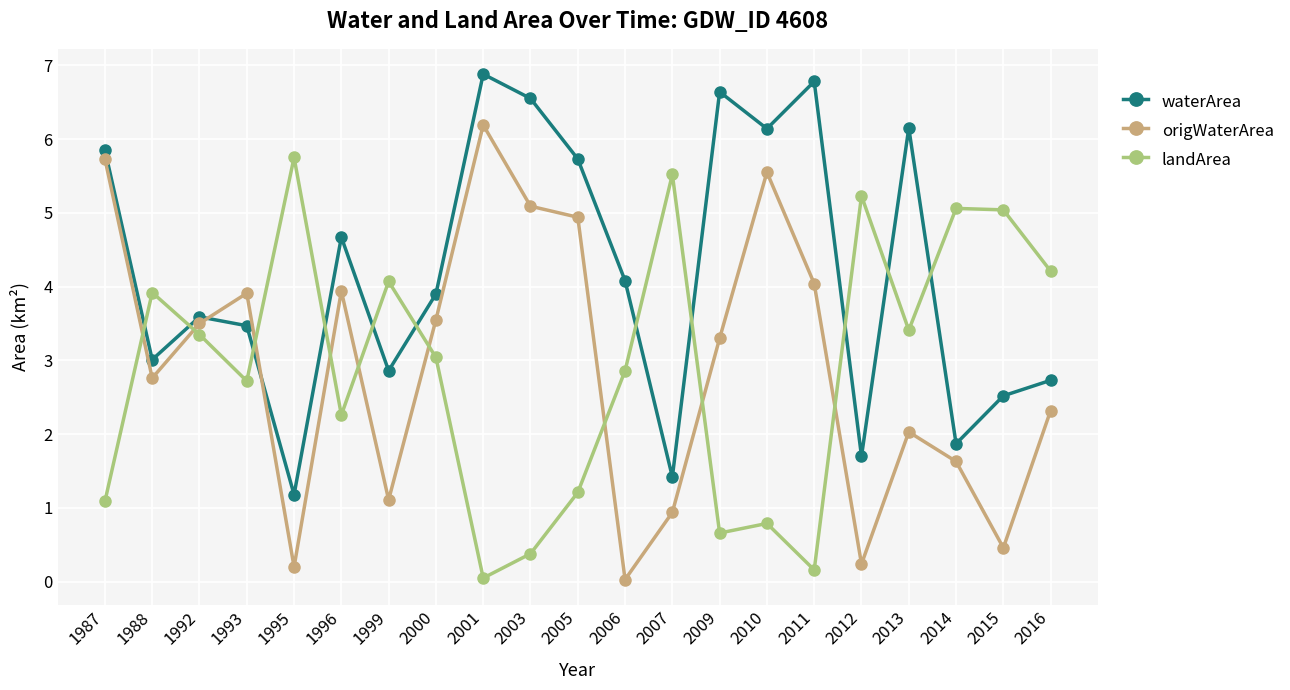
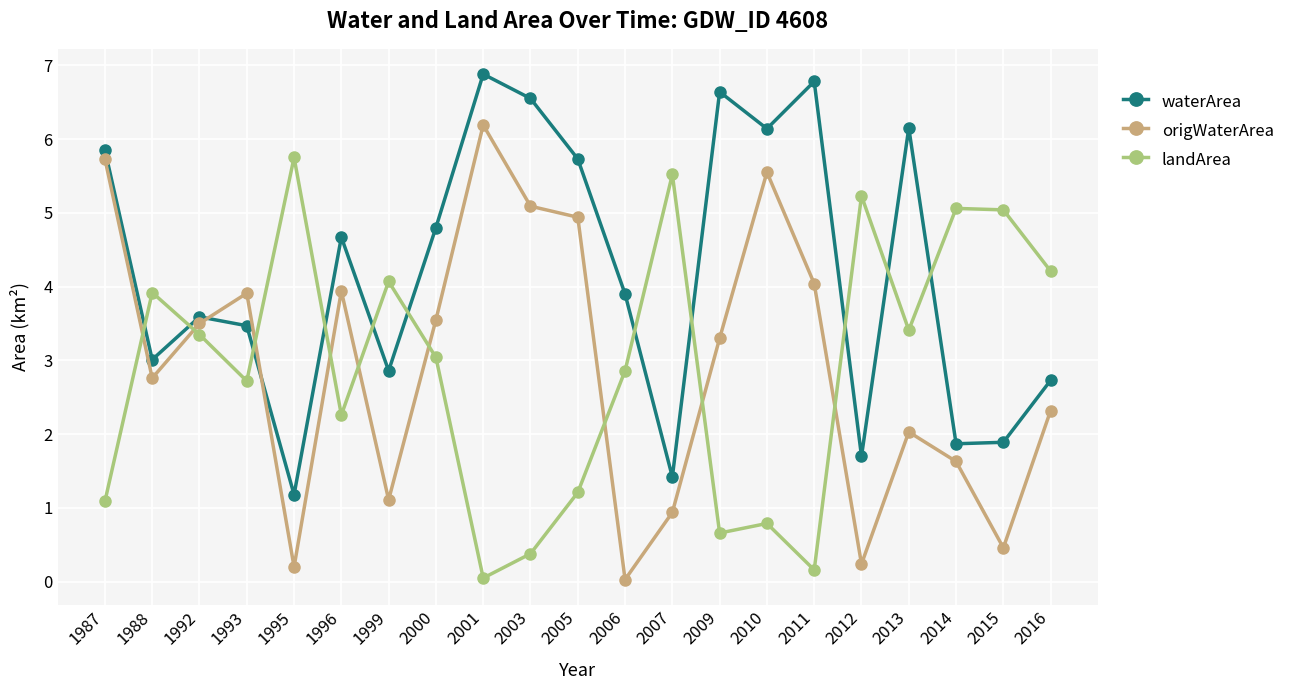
  {
    "waterArea": {
      "1987": 5.9,
      "1988": 3.0,
      "1992": 3.6,
      "1993": 3.5,
      "1995": 1.2,
      "1996": 4.7,
      "1999": 2.9,
-     "2000": 3.9,
+     "2000": 4.8,
      "2001": 6.9,
      "2003": 6.6,
      "2005": 5.7,
-     "2006": 4.1,
+     "2006": 3.9,
      "2007": 1.4,
      "2009": 6.6,
      "2010": 6.1,
      "2011": 6.8,
      "2012": 1.7,
      "2013": 6.2,
      "2014": 1.9,
-     "2015": 2.5,
+     "2015": 1.9,
      "2016": 2.7
    }
  }
